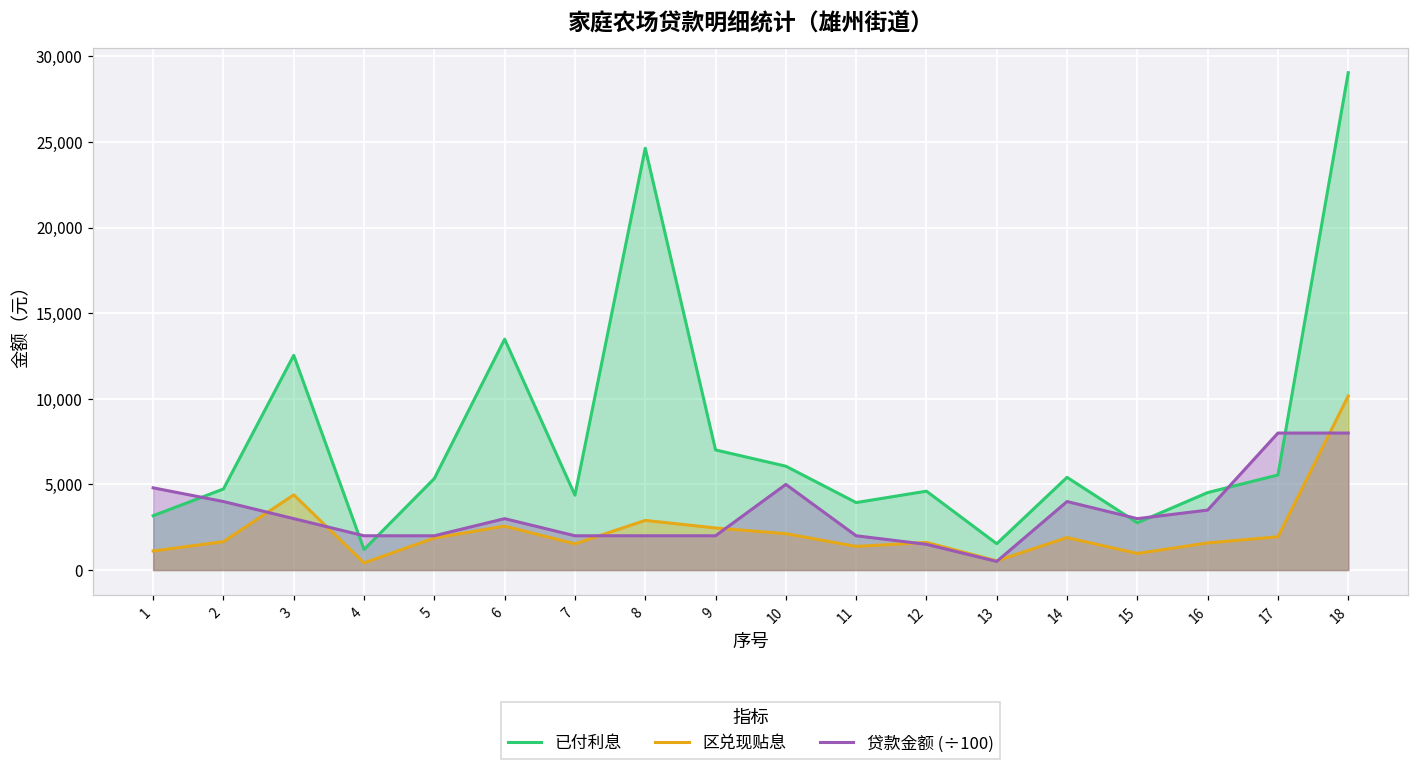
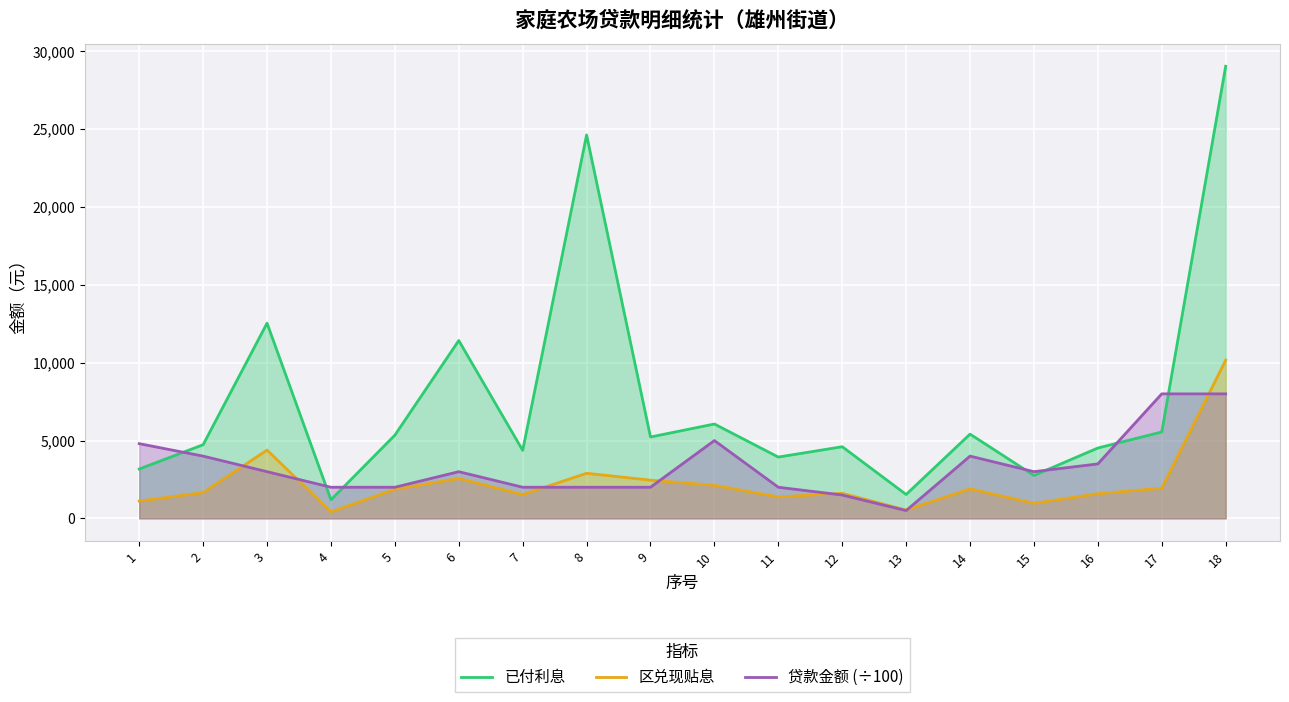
  {
    "已付利息": {
      "1": "3,200",
      "2": "4,700",
      "3": "12,500",
      "4": "1,200",
      "5": "5,300",
-     "6": "13,500",
+     "6": "11,400",
      "7": "4,400",
      "8": "24,600",
-     "9": "7,000",
+     "9": "5,200",
      "10": "6,100",
      "11": "3,900",
      "12": "4,600",
      "13": "1,500",
      "14": "5,400",
      "15": "2,800",
      "16": "4,500",
      "17": "5,600",
      "18": "29,000"
    },
    "区兑现贴息": {
      "1": "1,100",
      "2": "1,700",
      "3": "4,400",
      "4": "400",
      "6": "2,600",
      "7": "1,500",
      "8": "2,900",
      "9": "2,500",
      "10": "2,100",
      "11": "1,400",
      "14": "1,900",
      "15": "1,000",
      "16": "1,600",
      "17": "1,900",
      "18": "10,200"
    },
    "贷款金额 (÷100)": {
      "1": "4,800",
      "2": "4,000",
      "3": "3,000",
      "4": "2,000",
      "6": "3,000",
      "7": "2,000",
      "8": "2,000",
      "9": "2,000",
      "10": "5,000",
      "11": "2,000",
      "14": "4,000",
      "15": "3,000",
      "16": "3,500",
      "17": "8,000",
      "18": "8,000"
    }
  }
